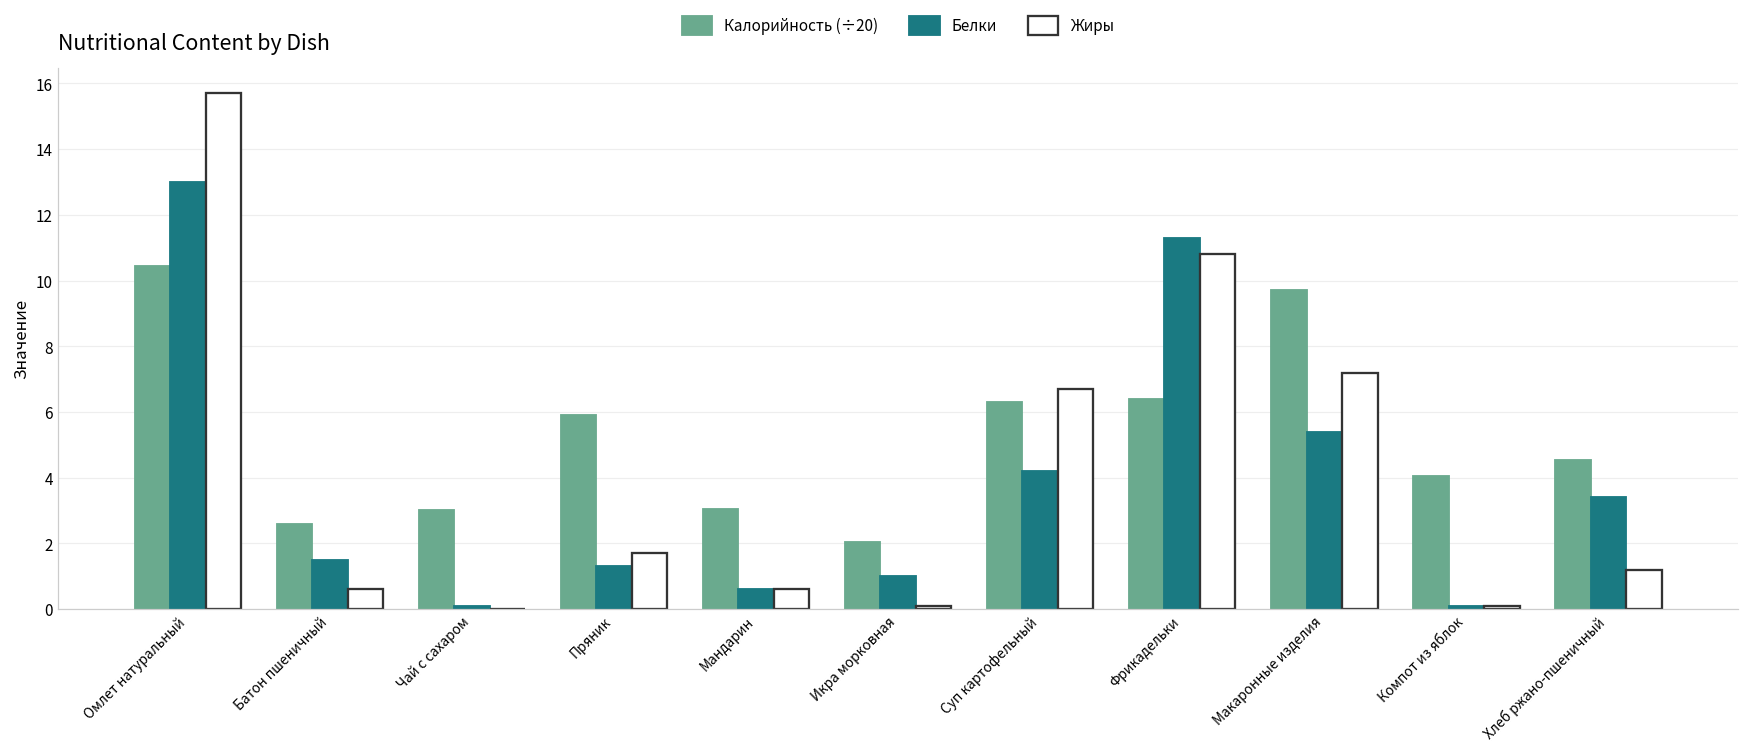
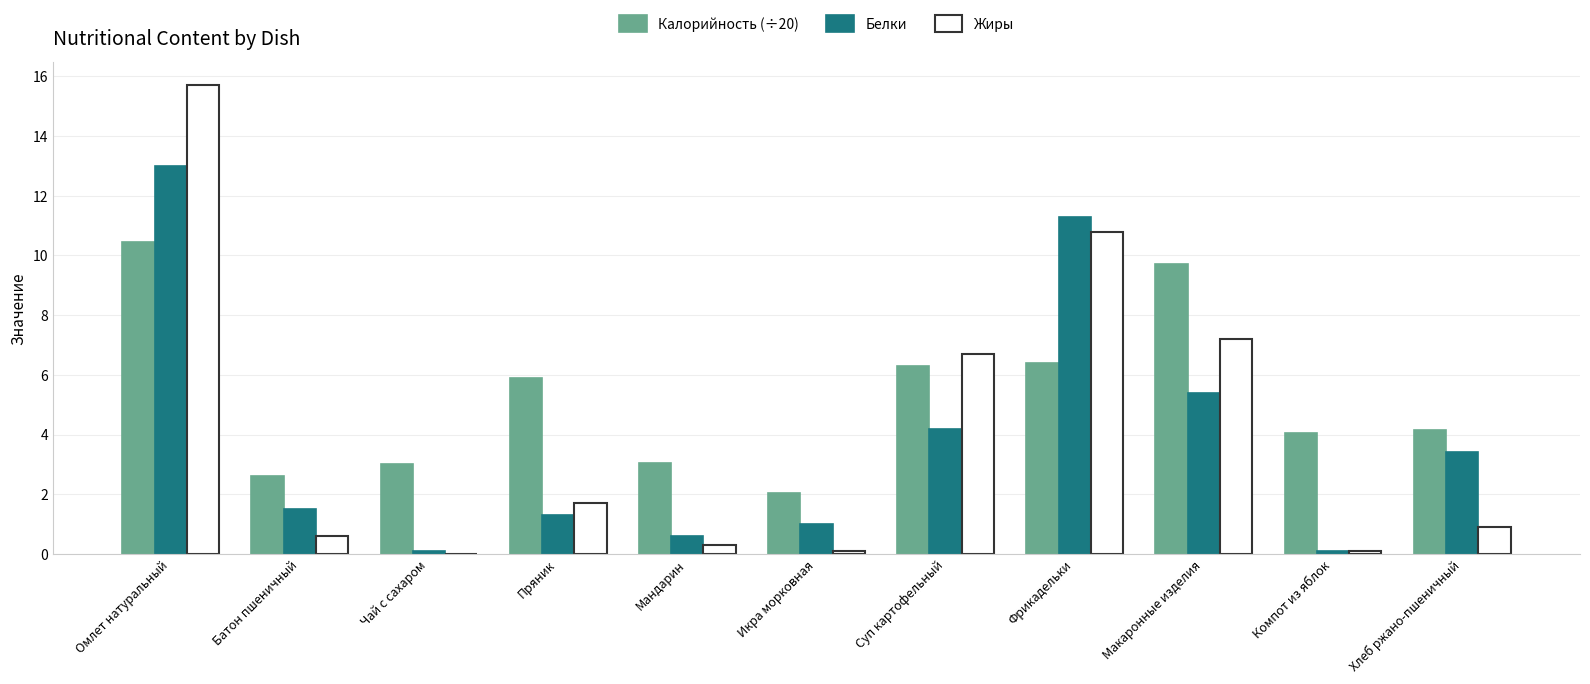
  {
    "Калорийность (÷20)": {
      "Омлет натуральный": 10.5,
      "Батон пшеничный": 2.6,
      "Чай с сахаром": 3.0,
      "Пряник": 5.9,
      "Мандарин": 3.1,
      "Икра морковная": 2.1,
      "Суп картофельный": 6.3,
      "Фрикадельки": 6.4,
      "Макаронные изделия": 9.7,
      "Компот из яблок": 4.1,
-     "Хлеб ржано-пшеничный": 4.6
+     "Хлеб ржано-пшеничный": 4.2
    },
    "Белки": {
      "Омлет натуральный": 13.0,
      "Батон пшеничный": 1.5,
      "Чай с сахаром": 0.1,
      "Пряник": 1.3,
      "Мандарин": 0.6,
      "Икра морковная": 1.0,
      "Суп картофельный": 4.2,
      "Фрикадельки": 11.3,
      "Макаронные изделия": 5.4,
      "Компот из яблок": 0.1,
      "Хлеб ржано-пшеничный": 3.4
    },
    "Жиры": {
      "Омлет натуральный": 15.7,
      "Батон пшеничный": 0.6,
      "Чай с сахаром": 0.0,
      "Пряник": 1.7,
-     "Мандарин": 0.6,
+     "Мандарин": 0.3,
      "Икра морковная": 0.1,
      "Суп картофельный": 6.7,
      "Фрикадельки": 10.8,
      "Макаронные изделия": 7.2,
      "Компот из яблок": 0.1,
-     "Хлеб ржано-пшеничный": 1.2
+     "Хлеб ржано-пшеничный": 0.9
    }
  }
